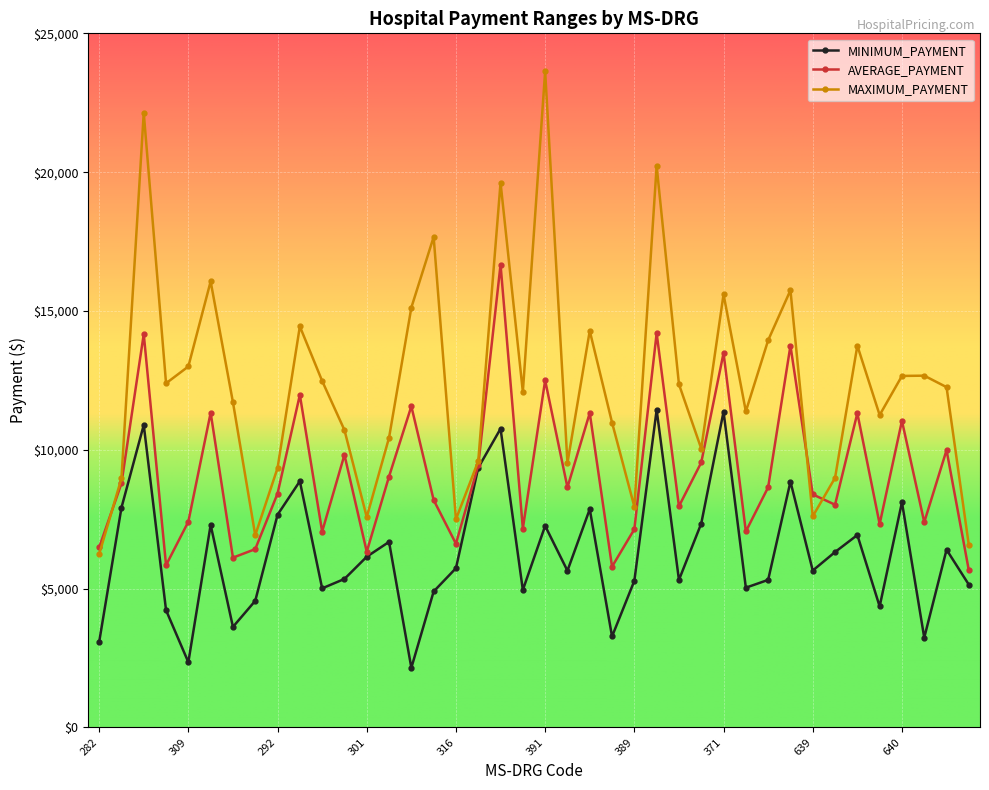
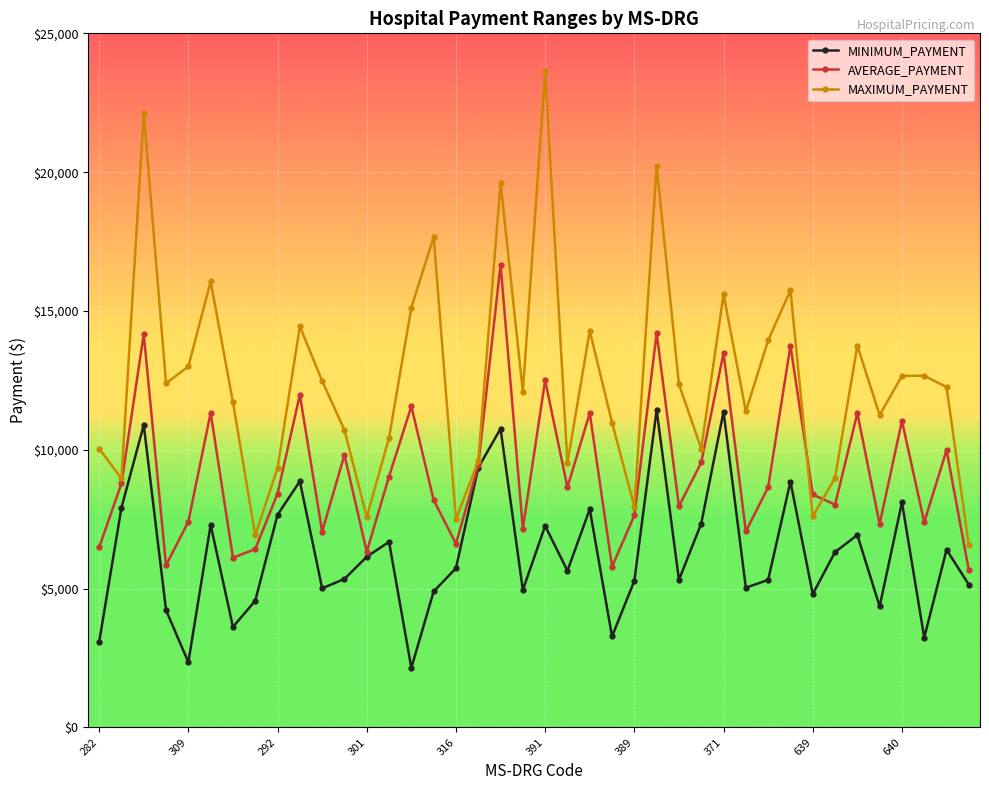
  {
    "MINIMUM_PAYMENT": {
      "282": "$3,100",
      "309": "$2,300",
      "292": "$7,700",
      "301": "$6,100",
      "316": "$5,700",
      "391": "$7,300",
      "389": "$5,300",
      "371": "$11,400",
-     "639": "$5,600",
+     "639": "$4,800",
      "640": "$8,100"
    },
    "AVERAGE_PAYMENT": {
      "282": "$6,500",
      "309": "$7,400",
      "292": "$8,400",
      "301": "$6,300",
      "316": "$6,600",
      "391": "$12,500",
-     "389": "$7,100",
+     "389": "$7,600",
      "371": "$13,500",
      "639": "$8,400",
      "640": "$11,000"
    },
    "MAXIMUM_PAYMENT": {
-     "282": "$6,200",
+     "282": "$10,000",
      "309": "$13,000",
      "292": "$9,300",
      "301": "$7,600",
      "316": "$7,500",
      "391": "$23,600",
      "389": "$8,000",
      "371": "$15,600",
      "639": "$7,600",
      "640": "$12,700"
    }
  }
